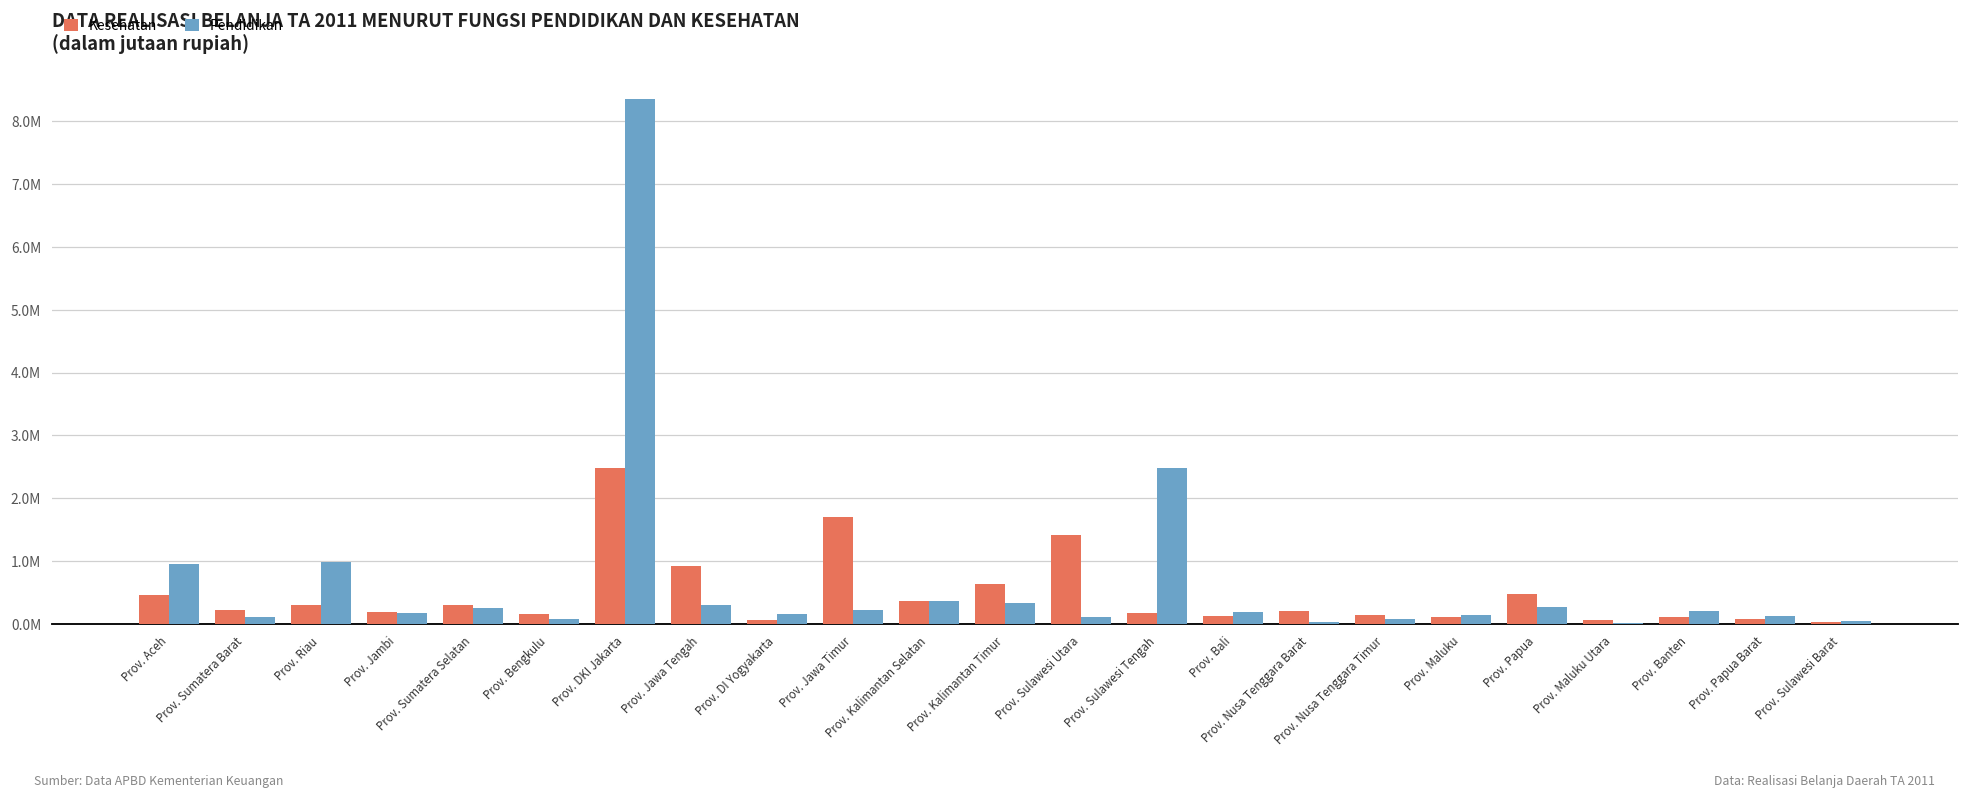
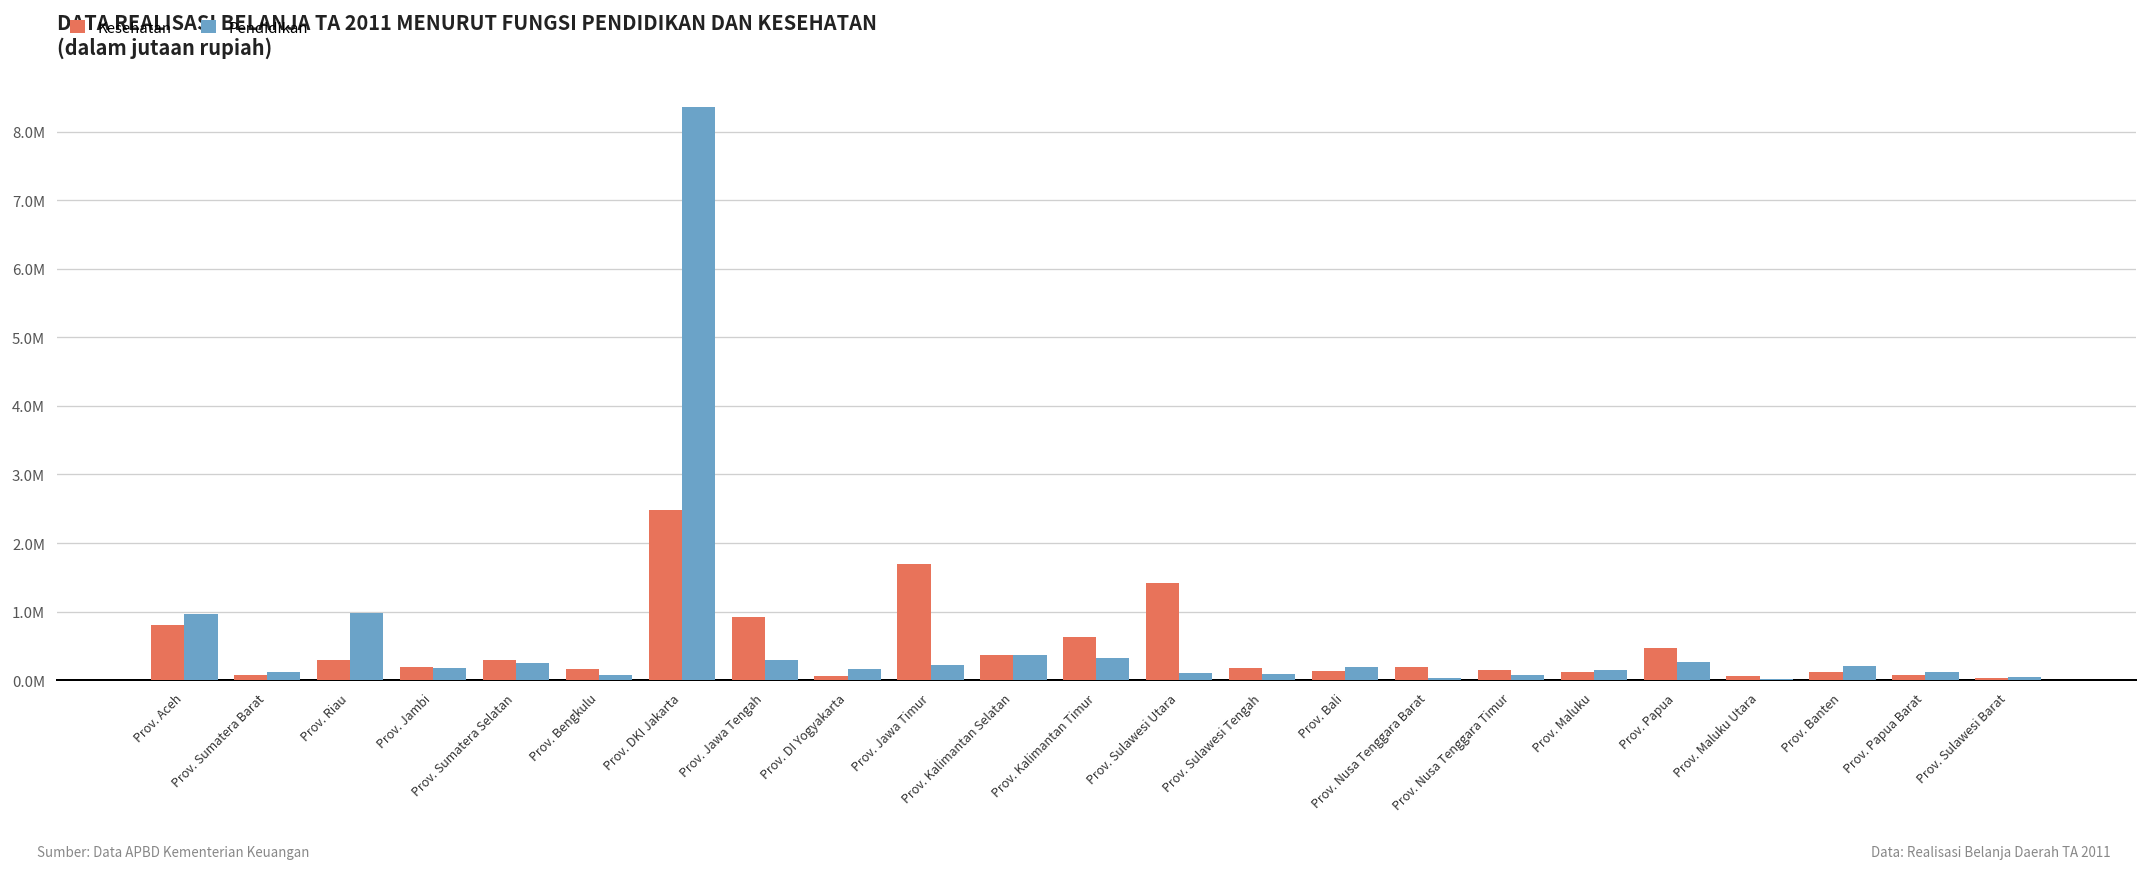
  {
    "Kesehatan": {
-     "Prov. Aceh": 500000,
-     "Prov. Sumatera Barat": 200000,
+     "Prov. Aceh": 800000,
+     "Prov. Sumatera Barat": 100000,
      "Prov. Riau": 300000,
      "Prov. Jambi": 200000,
      "Prov. Sumatera Selatan": 300000,
      "Prov. Bengkulu": 200000,
      "Prov. DKI Jakarta": 2500000,
      "Prov. Jawa Tengah": 900000,
      "Prov. DI Yogyakarta": 100000,
      "Prov. Jawa Timur": 1700000,
      "Prov. Kalimantan Selatan": 400000,
      "Prov. Kalimantan Timur": 600000,
      "Prov. Sulawesi Utara": 1400000,
      "Prov. Sulawesi Tengah": 200000,
      "Prov. Bali": 100000,
      "Prov. Nusa Tenggara Barat": 200000,
      "Prov. Nusa Tenggara Timur": 100000,
      "Prov. Maluku": 100000,
      "Prov. Papua": 500000,
      "Prov. Maluku Utara": 100000,
      "Prov. Banten": 100000,
      "Prov. Papua Barat": 100000
    },
    "Pendidikan": {
      "Prov. Aceh": 1000000,
      "Prov. Sumatera Barat": 100000,
      "Prov. Riau": 1000000,
      "Prov. Jambi": 200000,
      "Prov. Sumatera Selatan": 300000,
      "Prov. Bengkulu": 100000,
      "Prov. DKI Jakarta": 8400000,
      "Prov. Jawa Tengah": 300000,
      "Prov. DI Yogyakarta": 200000,
      "Prov. Jawa Timur": 200000,
      "Prov. Kalimantan Selatan": 400000,
      "Prov. Kalimantan Timur": 300000,
      "Prov. Sulawesi Utara": 100000,
-     "Prov. Sulawesi Tengah": 2500000,
+     "Prov. Sulawesi Tengah": 100000,
      "Prov. Bali": 200000,
      "Prov. Nusa Tenggara Timur": 100000,
      "Prov. Maluku": 100000,
      "Prov. Papua": 300000,
      "Prov. Banten": 200000,
      "Prov. Papua Barat": 100000
    }
  }
